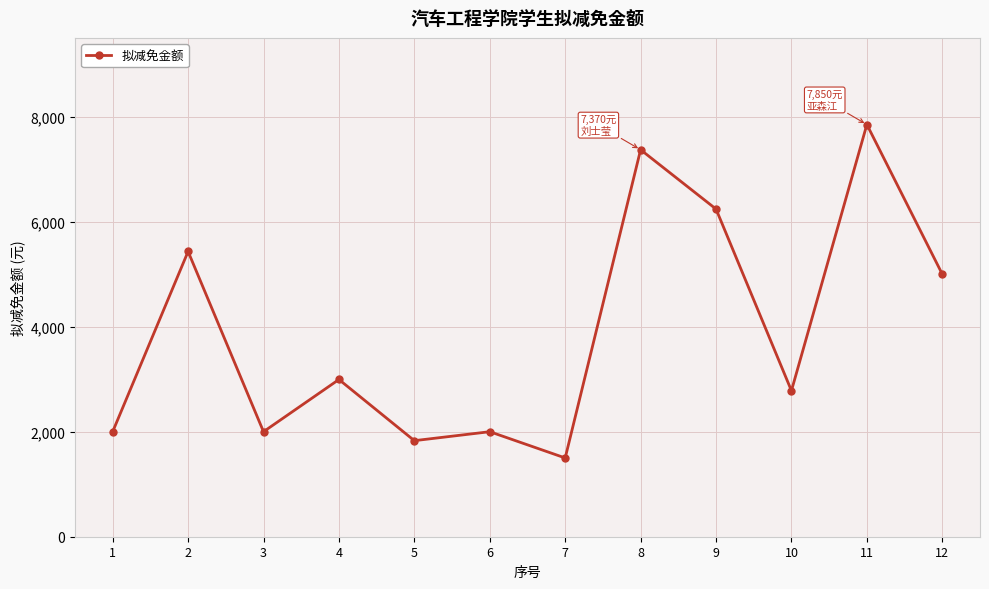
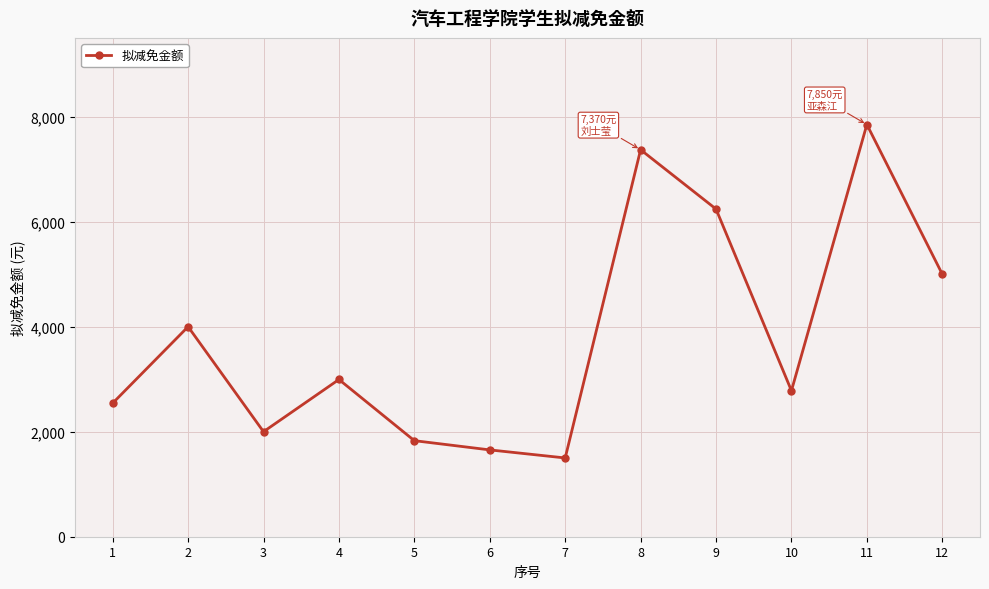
  {
-   "1": "2,000",
-   "2": "5,400",
+   "1": "2,500",
+   "2": "4,000",
    "3": "2,000",
    "4": "3,000",
    "5": "1,800",
-   "6": "2,000",
+   "6": "1,700",
    "7": "1,500",
    "9": "6,200",
    "10": "2,800",
    "12": "5,000"
  }
